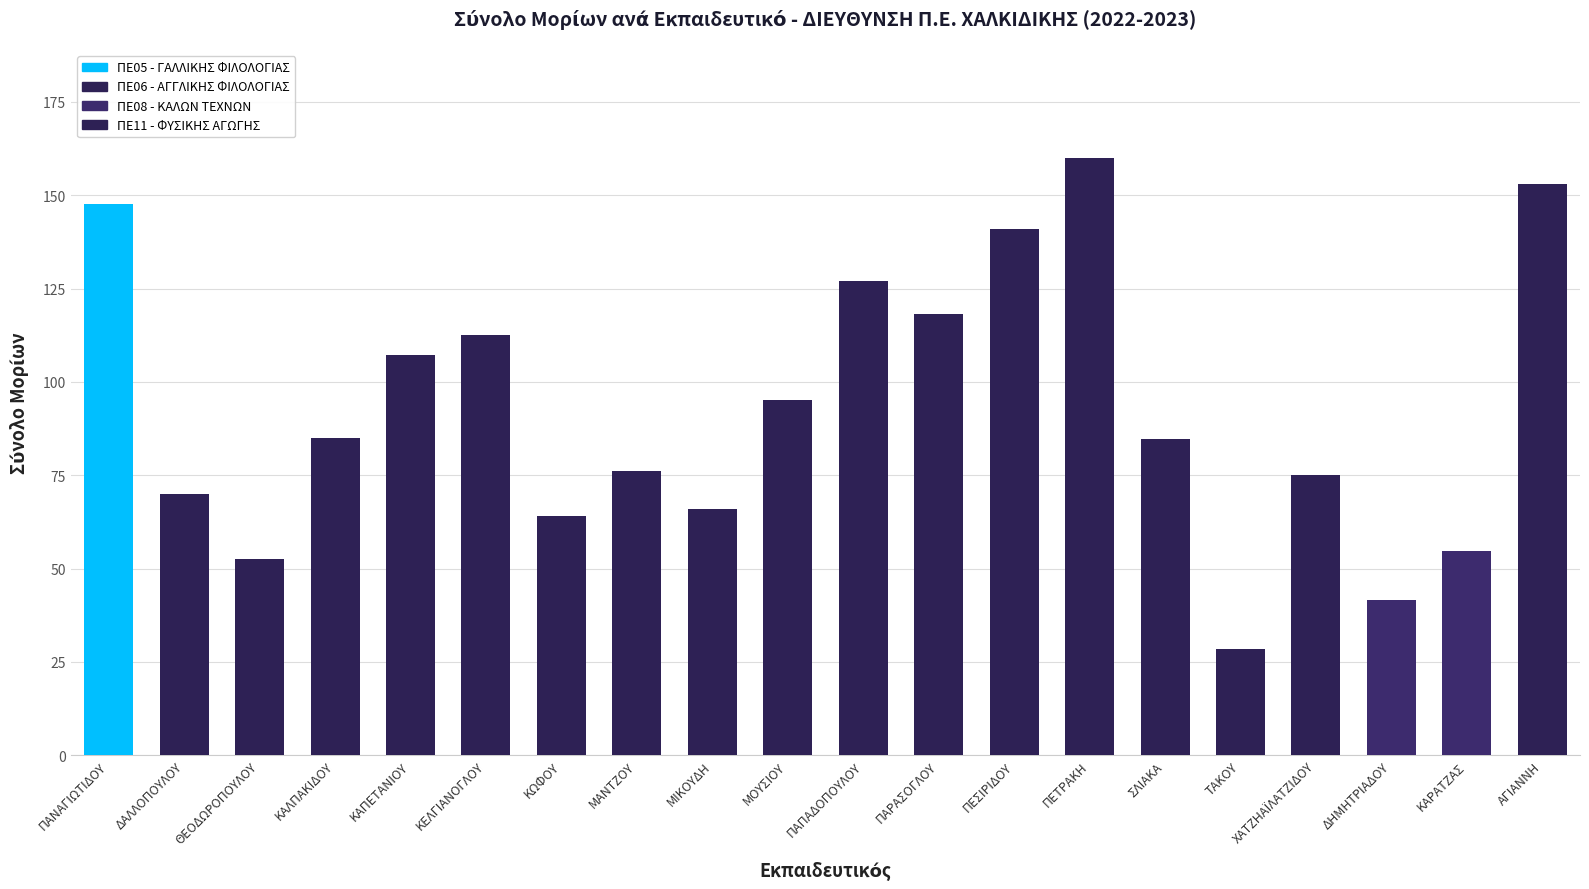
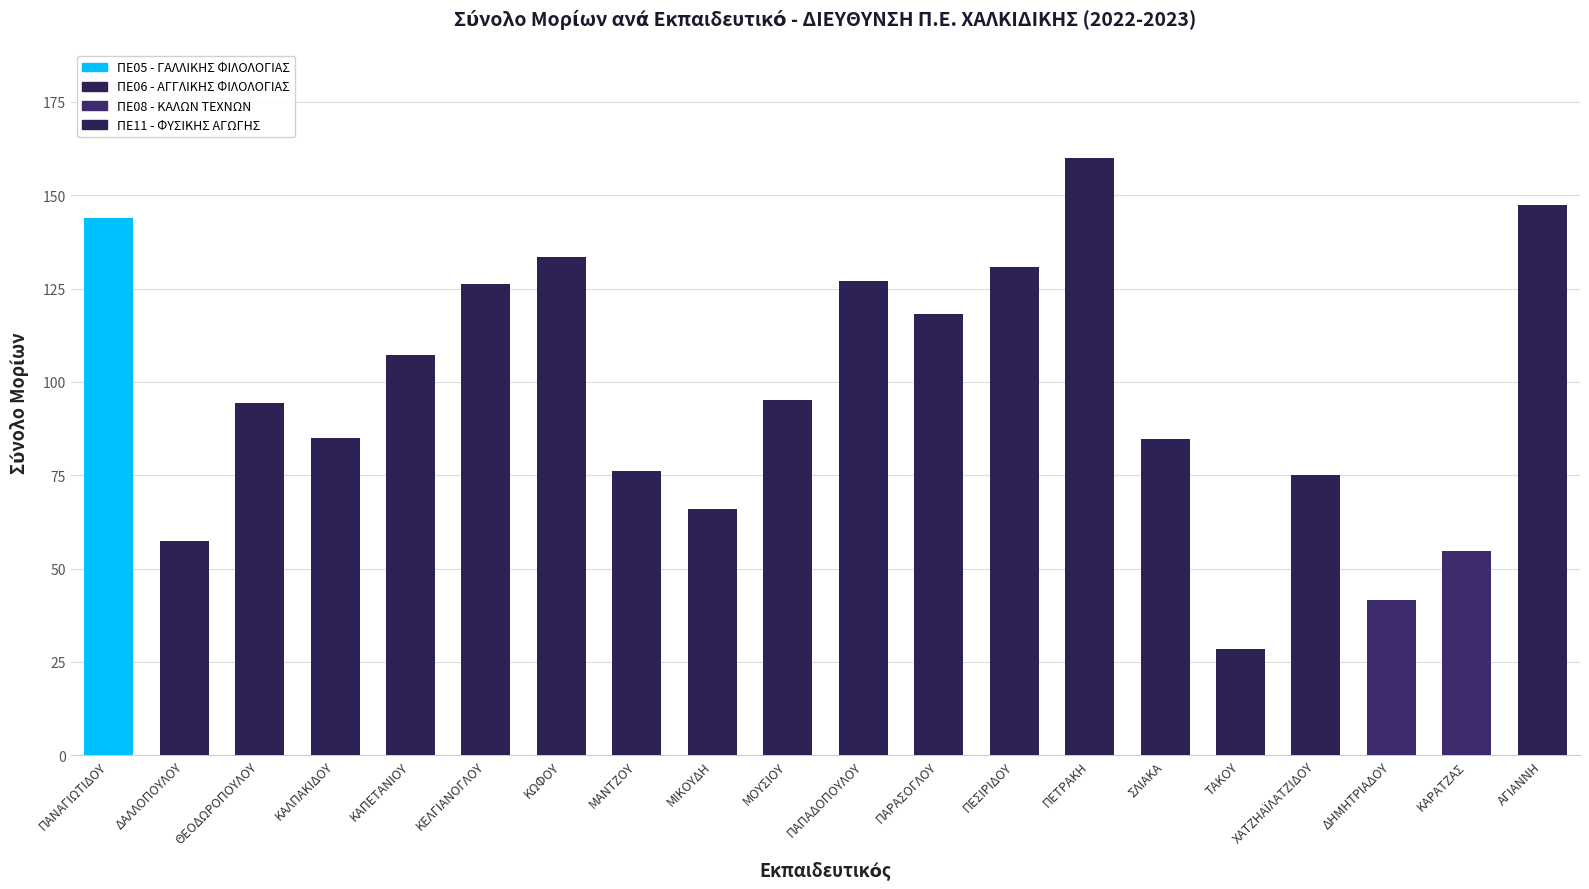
  {
-   "ΠΑΝΑΓΙΩΤΙΔΟΥ": 148,
-   "ΔΑΛΛΟΠΟΥΛΟΥ": 70,
-   "ΘΕΟΔΩΡΟΠΟΥΛΟΥ": 53,
+   "ΠΑΝΑΓΙΩΤΙΔΟΥ": 144,
+   "ΔΑΛΛΟΠΟΥΛΟΥ": 57,
+   "ΘΕΟΔΩΡΟΠΟΥΛΟΥ": 94,
    "ΚΑΛΠΑΚΙΔΟΥ": 85,
    "ΚΑΠΕΤΑΝΙΟΥ": 107,
-   "ΚΕΛΓΙΑΝΟΓΛΟΥ": 112,
-   "ΚΩΦΟΥ": 64,
+   "ΚΕΛΓΙΑΝΟΓΛΟΥ": 126,
+   "ΚΩΦΟΥ": 133,
    "ΜΑΝΤΖΟΥ": 76,
    "ΜΙΚΟΥΔΗ": 66,
    "ΜΟΥΣΙΟΥ": 95,
    "ΠΑΠΑΔΟΠΟΥΛΟΥ": 127,
    "ΠΑΡΑΣΟΓΛΟΥ": 118,
-   "ΠΕΣΙΡΙΔΟΥ": 141,
+   "ΠΕΣΙΡΙΔΟΥ": 131,
    "ΠΕΤΡΑΚΗ": 160,
    "ΣΛΙΑΚΑ": 85,
    "ΤΑΚΟΥ": 29,
    "ΧΑΤΖΗΑΪΛΑΤΖΙΔΟΥ": 75,
    "ΔΗΜΗΤΡΙΑΔΟΥ": 41,
    "ΚΑΡΑΤΖΑΣ": 55,
-   "ΑΓΙΑΝΝΗ": 153
+   "ΑΓΙΑΝΝΗ": 147
  }
